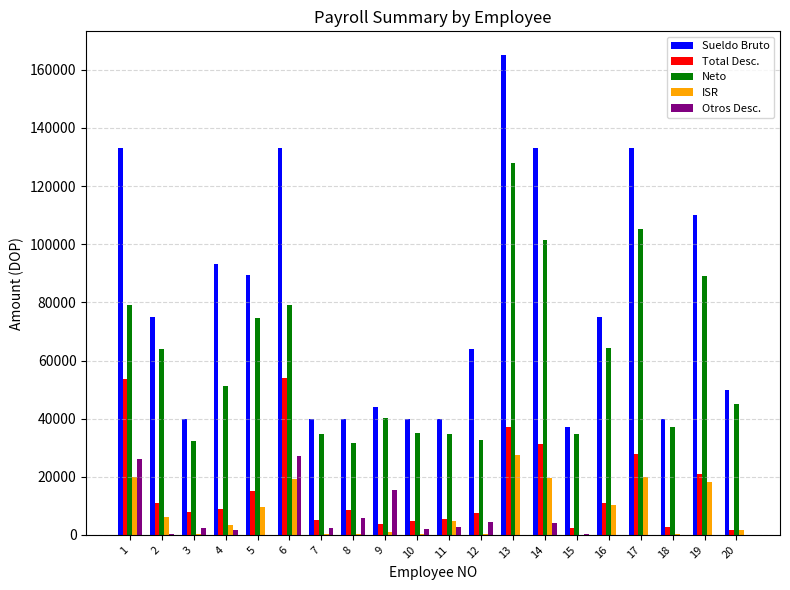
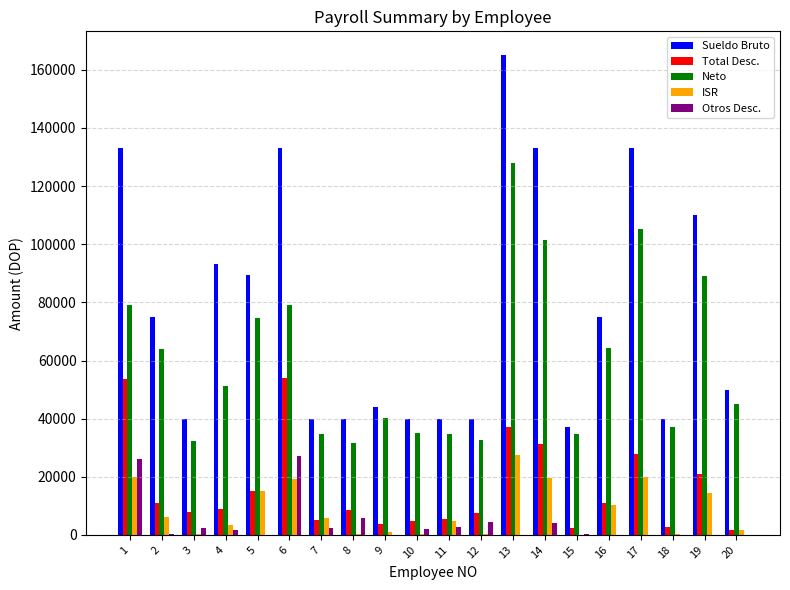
  {
    "Sueldo Bruto": {
      "1": 133000,
      "2": 75000,
      "3": 40000,
      "4": 93000,
      "5": 90000,
      "6": 133000,
      "7": 40000,
      "8": 40000,
      "9": 44000,
      "10": 40000,
      "11": 40000,
-     "12": 64000,
+     "12": 40000,
      "13": 165000,
      "14": 133000,
      "15": 37000,
      "16": 75000,
      "17": 133000,
      "18": 40000,
      "19": 110000,
      "20": 50000
    },
    "Total Desc.": {
      "1": 54000,
      "2": 11000,
      "3": 8000,
      "4": 9000,
      "5": 15000,
      "6": 54000,
      "7": 5000,
      "8": 9000,
      "9": 4000,
      "10": 5000,
      "11": 5000,
      "12": 7000,
      "13": 37000,
      "14": 31000,
      "15": 2000,
      "16": 11000,
      "17": 28000,
      "18": 3000,
      "19": 21000,
      "20": 2000
    },
    "Neto": {
      "1": 79000,
      "2": 64000,
      "3": 32000,
      "4": 51000,
      "5": 75000,
      "6": 79000,
      "7": 35000,
      "8": 31000,
      "9": 40000,
      "10": 35000,
      "11": 35000,
      "12": 33000,
      "13": 128000,
      "14": 102000,
      "15": 35000,
      "16": 64000,
      "17": 105000,
      "18": 37000,
      "19": 89000,
      "20": 45000
    },
    "ISR": {
      "1": 20000,
      "2": 6000,
      "4": 3000,
-     "5": 10000,
+     "5": 15000,
      "6": 19000,
-     "7": 0,
+     "7": 6000,
      "9": 1000,
      "11": 5000,
      "13": 27000,
      "14": 19000,
      "16": 10000,
      "17": 20000,
-     "19": 18000,
+     "19": 14000,
      "20": 2000
    },
    "Otros Desc.": {
      "1": 26000,
      "3": 2000,
      "4": 2000,
      "6": 27000,
      "7": 2000,
      "8": 6000,
-     "9": 15000,
+     "9": 0,
      "10": 2000,
      "11": 3000,
      "12": 5000,
      "14": 4000
    }
  }
